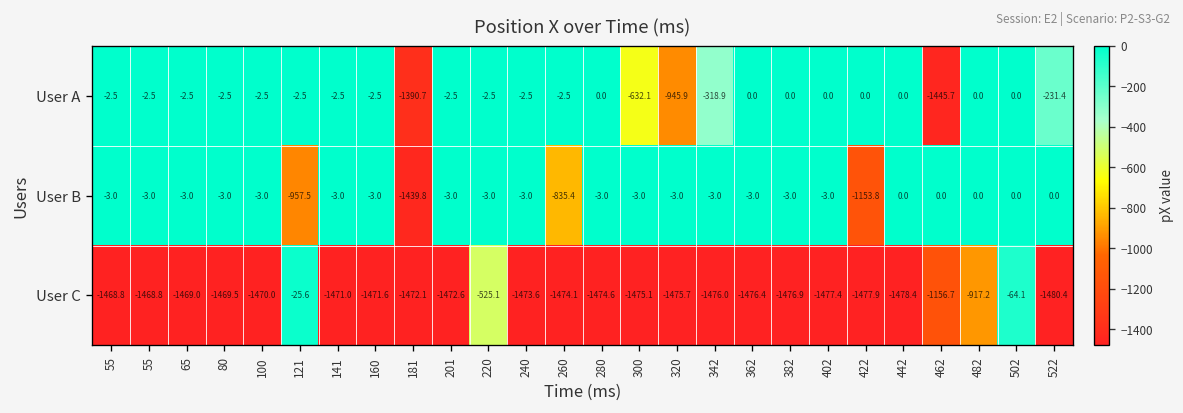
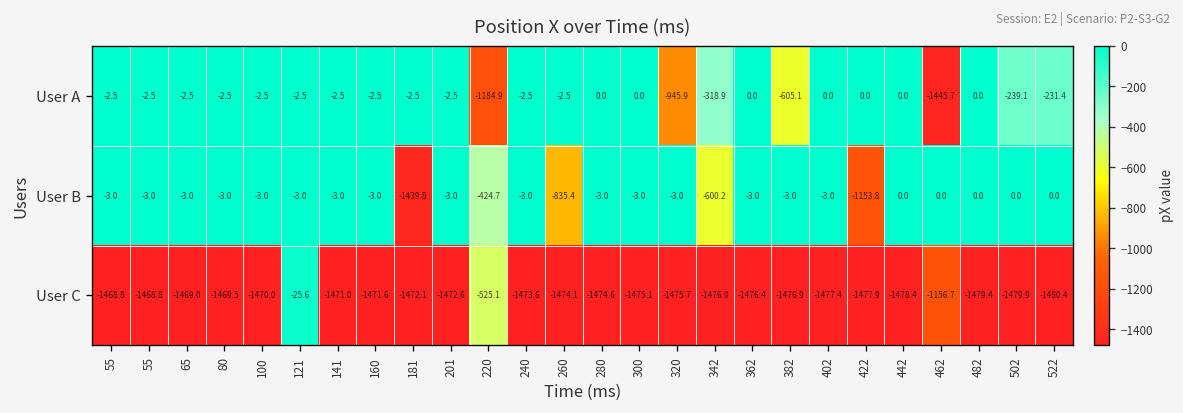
  {
    "User A": {
      "65": -2.5,
      "80": -2.5,
      "100": -2.5,
      "121": -2.5,
      "141": -2.5,
      "160": -2.5,
-     "181": -1390.7,
+     "181": -2.5,
      "201": -2.5,
-     "220": -2.5,
+     "220": -1184.9,
      "240": -2.5,
      "260": -2.5,
      "280": 0.0,
-     "300": -632.1,
+     "300": 0.0,
      "320": -945.9,
      "342": -318.9,
      "362": 0.0,
-     "382": 0.0,
+     "382": -605.1,
      "402": 0.0,
      "422": 0.0,
      "442": 0.0,
      "462": -1445.7,
      "482": 0.0,
-     "502": 0.0,
+     "502": -239.1,
      "522": -231.4
    },
    "User B": {
      "65": -3.0,
      "80": -3.0,
      "100": -3.0,
-     "121": -957.5,
+     "121": -3.0,
      "141": -3.0,
      "160": -3.0,
      "181": -1439.8,
      "201": -3.0,
-     "220": -3.0,
+     "220": -424.7,
      "240": -3.0,
      "260": -835.4,
      "280": -3.0,
      "300": -3.0,
      "320": -3.0,
-     "342": -3.0,
+     "342": -600.2,
      "362": -3.0,
      "382": -3.0,
      "402": -3.0,
      "422": -1153.8,
      "442": 0.0,
      "462": 0.0,
      "482": 0.0,
      "502": 0.0,
      "522": 0.0
    },
    "User C": {
      "65": -1469.0,
      "80": -1469.5,
      "100": -1470.0,
      "121": -25.6,
      "141": -1471.0,
      "160": -1471.6,
      "181": -1472.1,
      "201": -1472.6,
      "220": -525.1,
      "240": -1473.6,
      "260": -1474.1,
      "280": -1474.6,
      "300": -1475.1,
      "320": -1475.7,
      "342": -1476.0,
      "362": -1476.4,
      "382": -1476.9,
      "402": -1477.4,
      "422": -1477.9,
      "442": -1478.4,
      "462": -1156.7,
-     "482": -917.2,
-     "502": -64.1,
+     "482": -1479.4,
+     "502": -1479.9,
      "522": -1480.4
    }
  }
